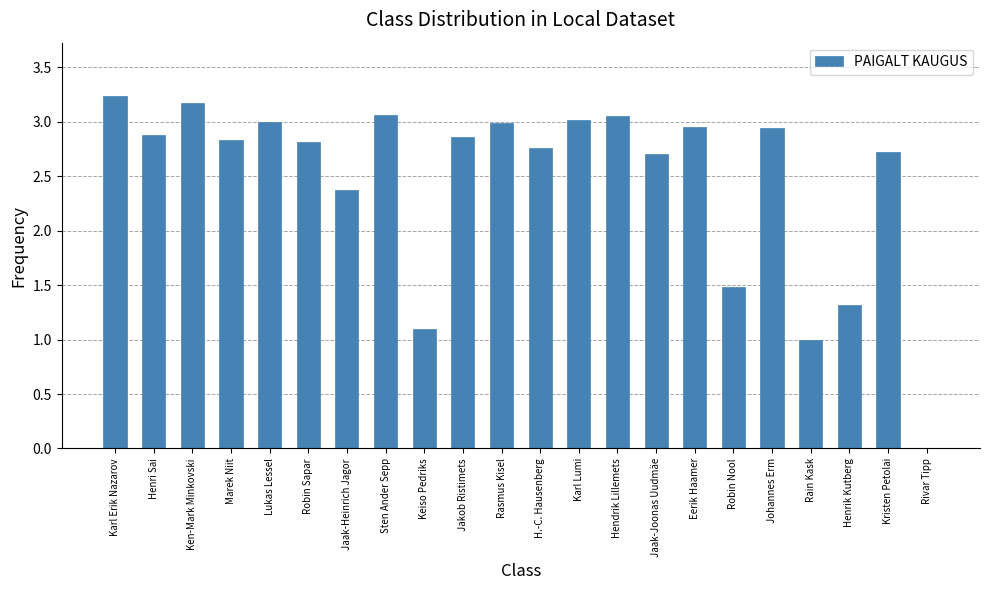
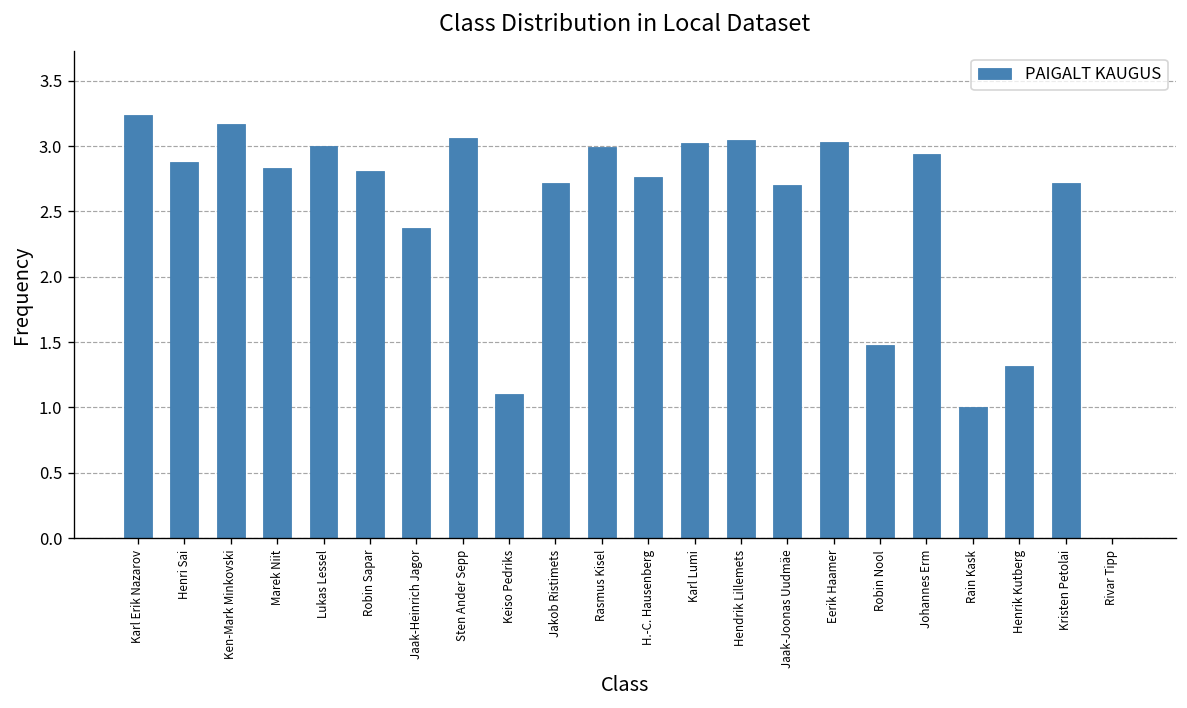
  {
    "Karl Erik Nazarov": 3.24,
    "Henri Sai": 2.88,
    "Ken-Mark Minkovski": 3.17,
    "Marek Niit": 2.83,
    "Lukas Lessel": 3.00,
    "Robin Sapar": 2.81,
    "Jaak-Heinrich Jagor": 2.37,
    "Sten Ander Sepp": 3.06,
    "Keiso Pedriks": 1.10,
-   "Jakob Ristimets": 2.86,
+   "Jakob Ristimets": 2.72,
    "Rasmus Kisel": 2.99,
    "H.-C. Hausenberg": 2.76,
    "Karl Lumi": 3.02,
    "Hendrik Lillemets": 3.05,
    "Jaak-Joonas Uudmäe": 2.70,
-   "Eerik Haamer": 2.95,
+   "Eerik Haamer": 3.03,
    "Robin Nool": 1.48,
    "Johannes Erm": 2.94,
    "Rain Kask": 1.00,
    "Henrik Kutberg": 1.32,
    "Kristen Petolai": 2.72,
    "Rivar Tipp": 0.00
  }
